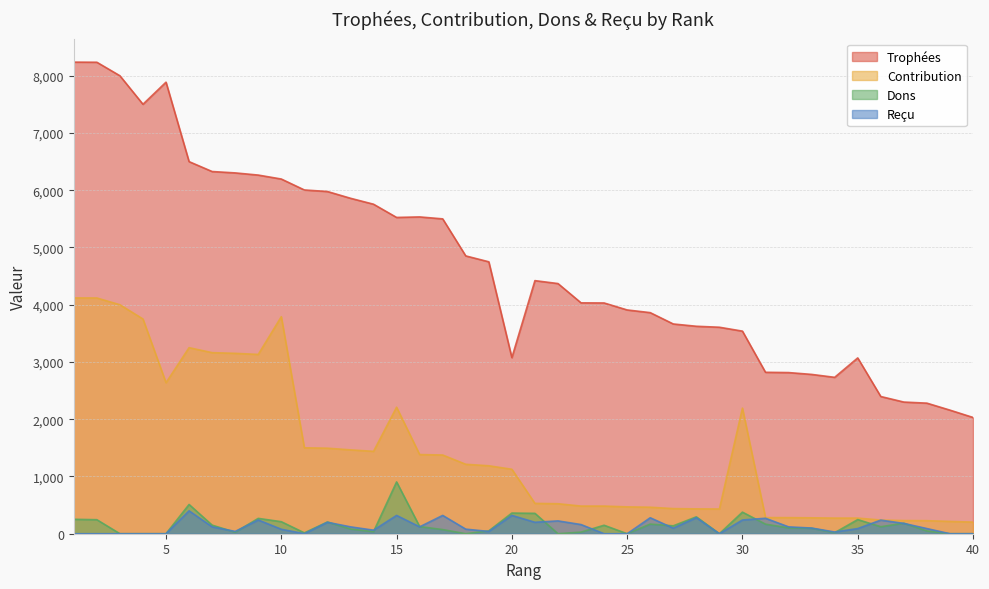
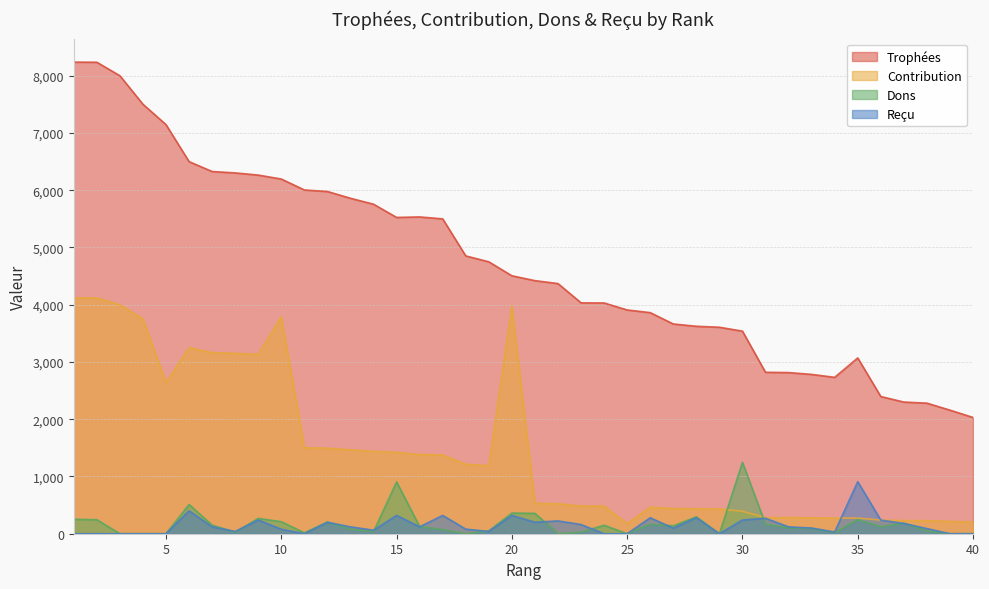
  {
    "Trophées": {
-     "5": "7,900",
+     "5": "7,100",
      "10": "6,200",
      "15": "5,500",
-     "20": "3,100",
+     "20": "4,500",
      "25": "3,900",
      "30": "3,500",
      "35": "3,100",
      "40": "2,000"
    },
    "Contribution": {
      "5": "2,600",
      "10": "3,800",
-     "15": "2,200",
-     "20": "1,100",
-     "25": "500",
-     "30": "2,200",
+     "15": "1,400",
+     "20": "4,000",
+     "25": "200",
+     "30": "400",
      "40": "200"
    },
    "Dons": {
      "10": "200",
      "15": "900",
-     "30": "400"
+     "30": "1,200"
    },
    "Reçu": {
      "10": "100",
      "15": "300",
      "30": "200",
-     "35": "100"
+     "35": "900"
    }
  }
